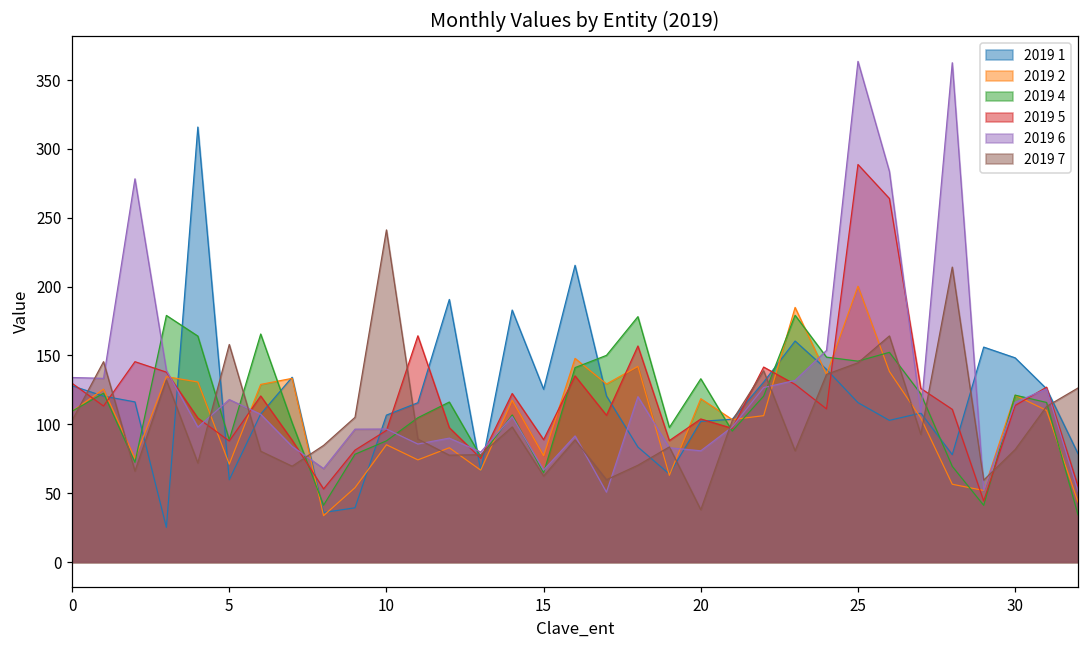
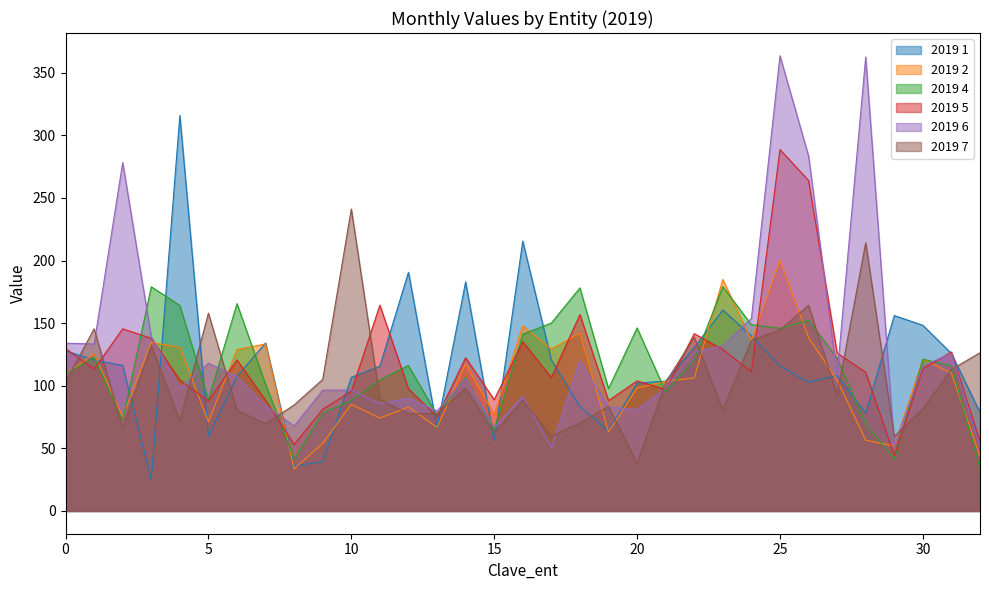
  {
    "2019 1": {
      "5": 60,
      "10": 107,
-     "15": 126,
+     "15": 56,
      "25": 116,
      "30": 148
    },
    "2019 2": {
      "5": 71,
      "10": 85,
      "15": 77,
-     "20": 119,
+     "20": 98,
      "25": 200
    },
    "2019 4": {
      "10": 88,
-     "20": 133
+     "20": 146
    },
    "2019 5": {
      "15": 89,
      "25": 289,
      "30": 114
    },
    "2019 6": {
      "0": 134,
      "5": 118,
      "20": 81,
      "25": 364,
      "30": 116
    },
    "2019 7": {
      "0": 103,
      "5": 158,
      "10": 241,
      "15": 63,
      "20": 38,
      "30": 82
    }
  }
